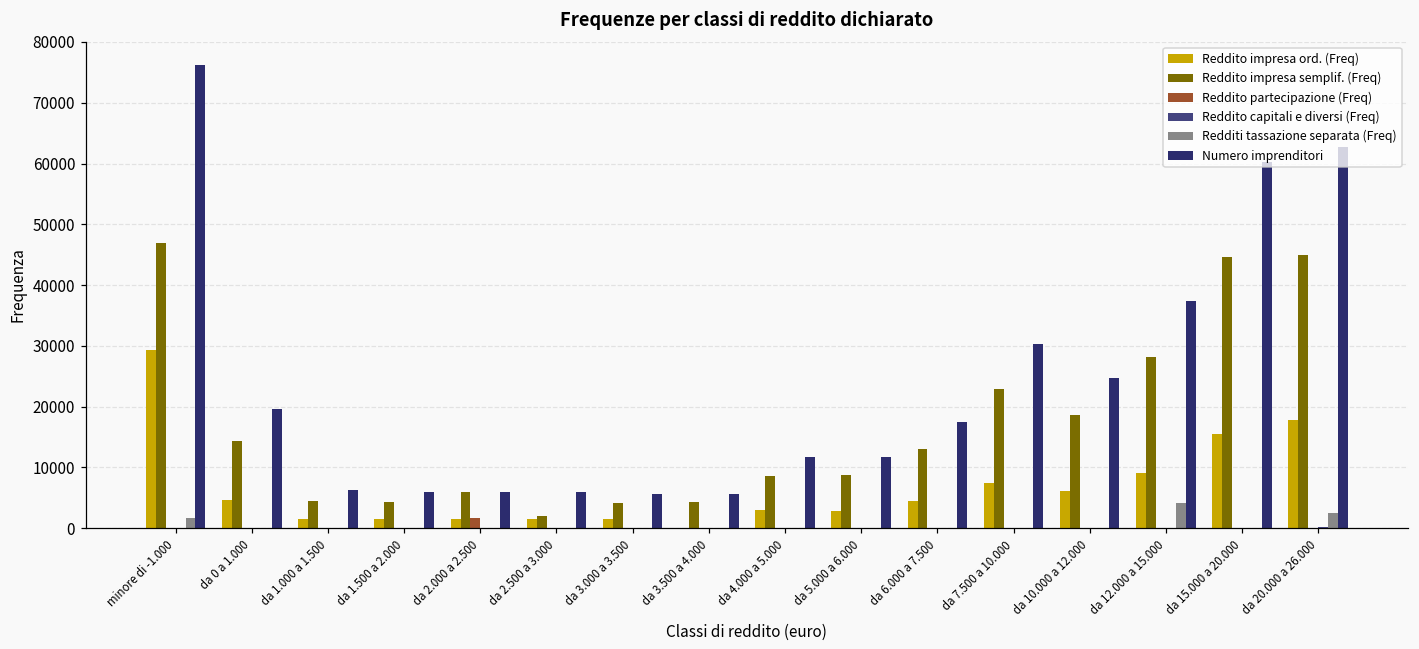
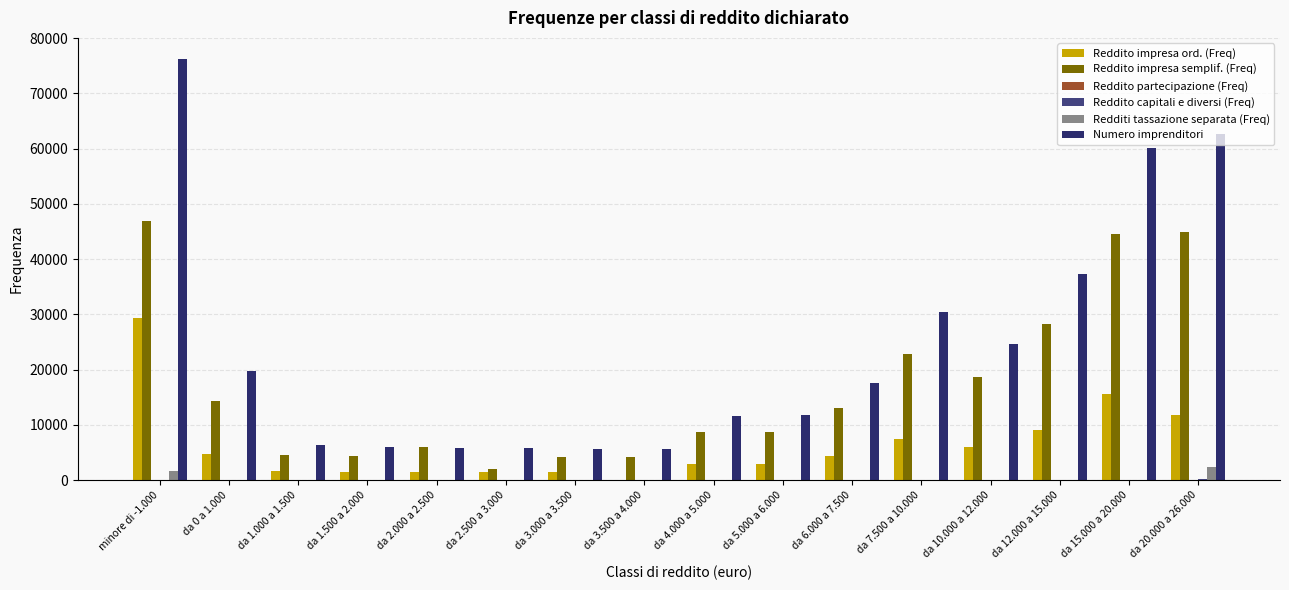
  {
    "Reddito impresa ord. (Freq)": {
      "minore di -1.000": 29000,
      "da 0 a 1.000": 5000,
      "da 1.000 a 1.500": 2000,
      "da 1.500 a 2.000": 2000,
      "da 2.000 a 2.500": 1000,
      "da 2.500 a 3.000": 1000,
      "da 3.000 a 3.500": 1000,
      "da 3.500 a 4.000": 0,
      "da 4.000 a 5.000": 3000,
      "da 5.000 a 6.000": 3000,
      "da 6.000 a 7.500": 4000,
      "da 7.500 a 10.000": 7000,
      "da 10.000 a 12.000": 6000,
      "da 12.000 a 15.000": 9000,
      "da 15.000 a 20.000": 16000,
-     "da 20.000 a 26.000": 18000
+     "da 20.000 a 26.000": 12000
    },
    "Reddito impresa semplif. (Freq)": {
      "minore di -1.000": 47000,
      "da 0 a 1.000": 14000,
      "da 1.000 a 1.500": 5000,
      "da 1.500 a 2.000": 4000,
      "da 2.000 a 2.500": 6000,
      "da 2.500 a 3.000": 2000,
      "da 3.000 a 3.500": 4000,
      "da 3.500 a 4.000": 4000,
      "da 4.000 a 5.000": 9000,
      "da 5.000 a 6.000": 9000,
      "da 6.000 a 7.500": 13000,
      "da 7.500 a 10.000": 23000,
      "da 10.000 a 12.000": 19000,
      "da 12.000 a 15.000": 28000,
      "da 15.000 a 20.000": 45000,
      "da 20.000 a 26.000": 45000
    },
    "Reddito partecipazione (Freq)": {
-     "da 2.000 a 2.500": 2000,
+     "da 2.000 a 2.500": 0,
      "da 2.500 a 3.000": 0
    },
    "Redditi tassazione separata (Freq)": {
      "minore di -1.000": 2000,
      "da 1.000 a 1.500": 0,
      "da 1.500 a 2.000": 0,
      "da 2.000 a 2.500": 0,
      "da 2.500 a 3.000": 0,
      "da 5.000 a 6.000": 0,
-     "da 12.000 a 15.000": 4000,
+     "da 12.000 a 15.000": 0,
      "da 20.000 a 26.000": 2000
    }
  }
